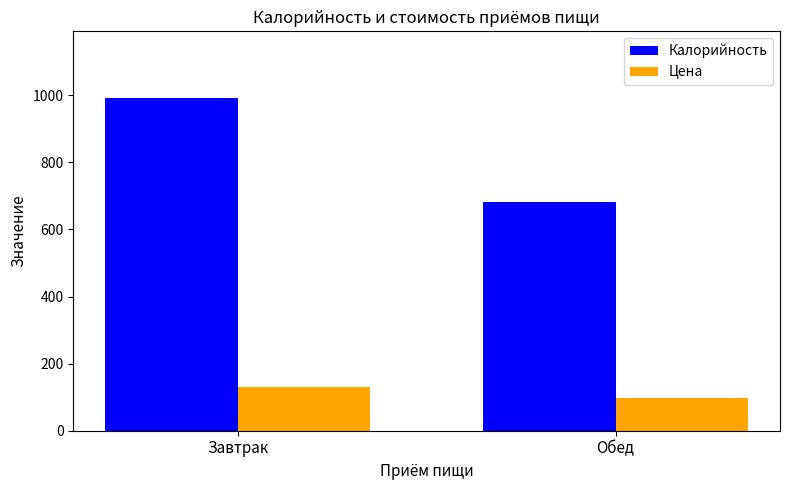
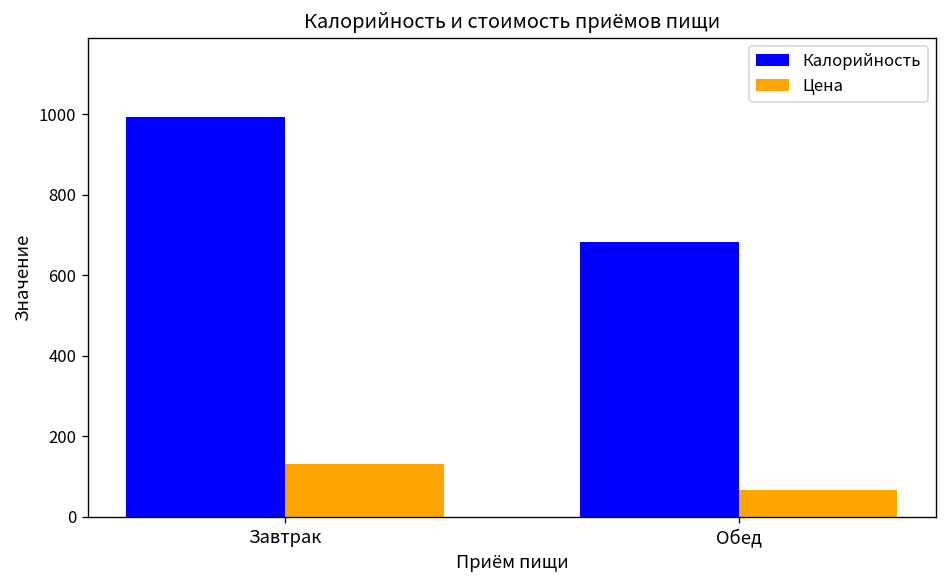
  {
    "Калорийность": {
      "Завтрак": 990,
      "Обед": 680
    },
    "Цена": {
      "Завтрак": 130,
-     "Обед": 100
+     "Обед": 70
    }
  }
